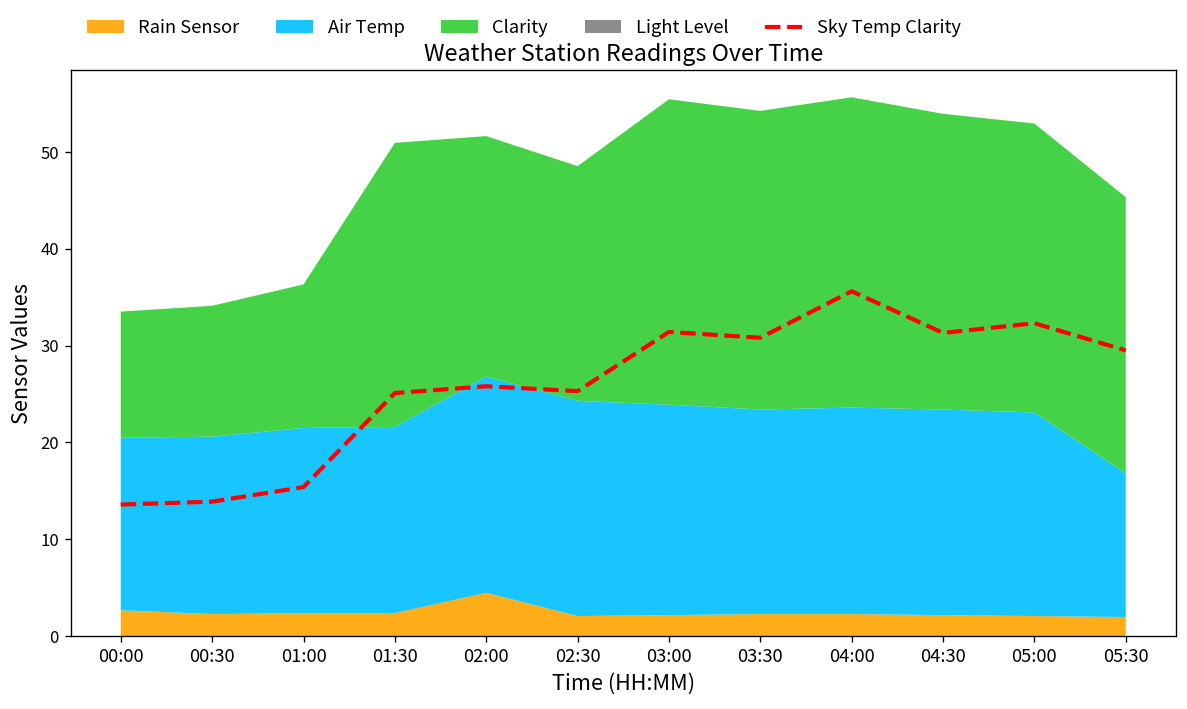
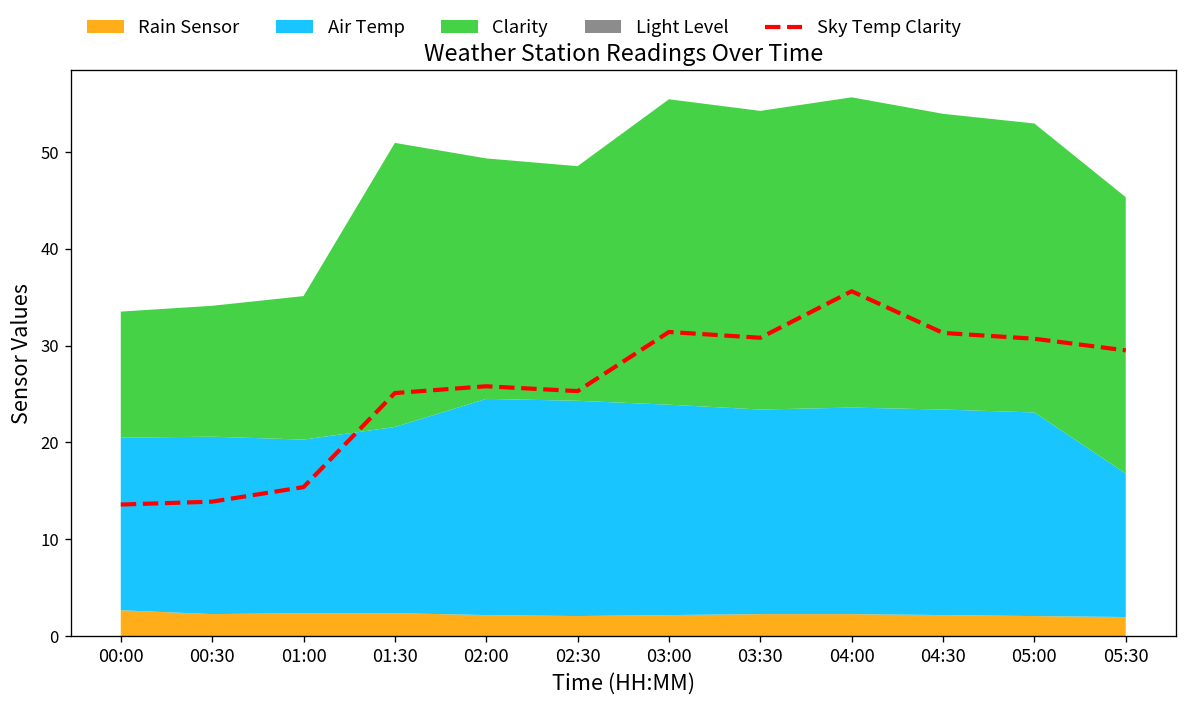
  {
    "Sky Temp Clarity": {
      "00:00": 14,
      "00:30": 14,
      "01:00": 15,
      "01:30": 25,
      "02:00": 26,
      "02:30": 25,
      "03:00": 31,
      "03:30": 31,
      "04:00": 36,
      "04:30": 31,
-     "05:00": 32,
+     "05:00": 31,
      "05:30": 30
    },
    "Rain Sensor": {
      "00:00": 3,
      "00:30": 2,
      "01:00": 2,
      "01:30": 2,
-     "02:00": 5,
+     "02:00": 2,
      "02:30": 2,
      "03:00": 2,
      "03:30": 2,
      "04:00": 2,
      "04:30": 2,
      "05:00": 2,
      "05:30": 2
    },
    "Air Temp": {
      "00:00": 18,
      "00:30": 18,
-     "01:00": 19,
+     "01:00": 18,
      "01:30": 19,
      "02:00": 22,
      "02:30": 22,
      "03:00": 22,
      "03:30": 21,
      "04:00": 21,
      "04:30": 21,
      "05:00": 21,
      "05:30": 15
    }
  }
